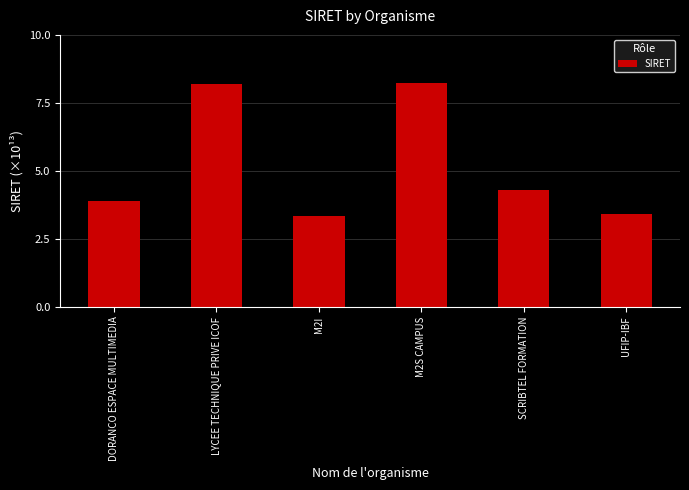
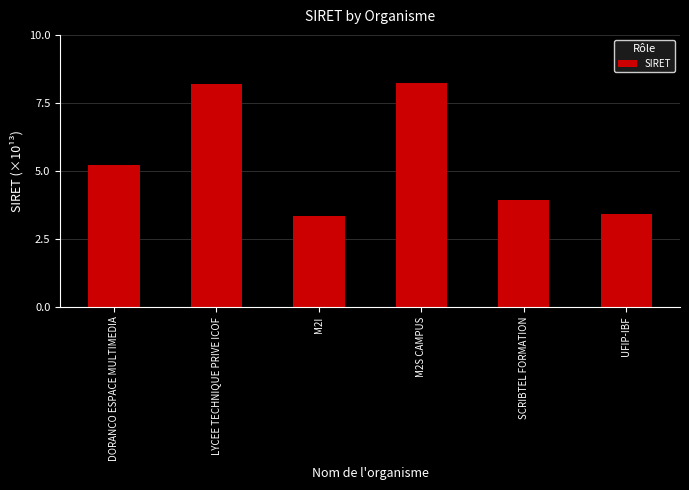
  {
-   "DORANCO ESPACE MULTIMEDIA": 3.9,
+   "DORANCO ESPACE MULTIMEDIA": 5.2,
    "LYCEE TECHNIQUE PRIVE ICOF": 8.2,
    "M2I": 3.3,
    "M2S CAMPUS": 8.2,
-   "SCRIBTEL FORMATION": 4.3,
+   "SCRIBTEL FORMATION": 3.9,
    "UFIP-IBF": 3.4
  }
